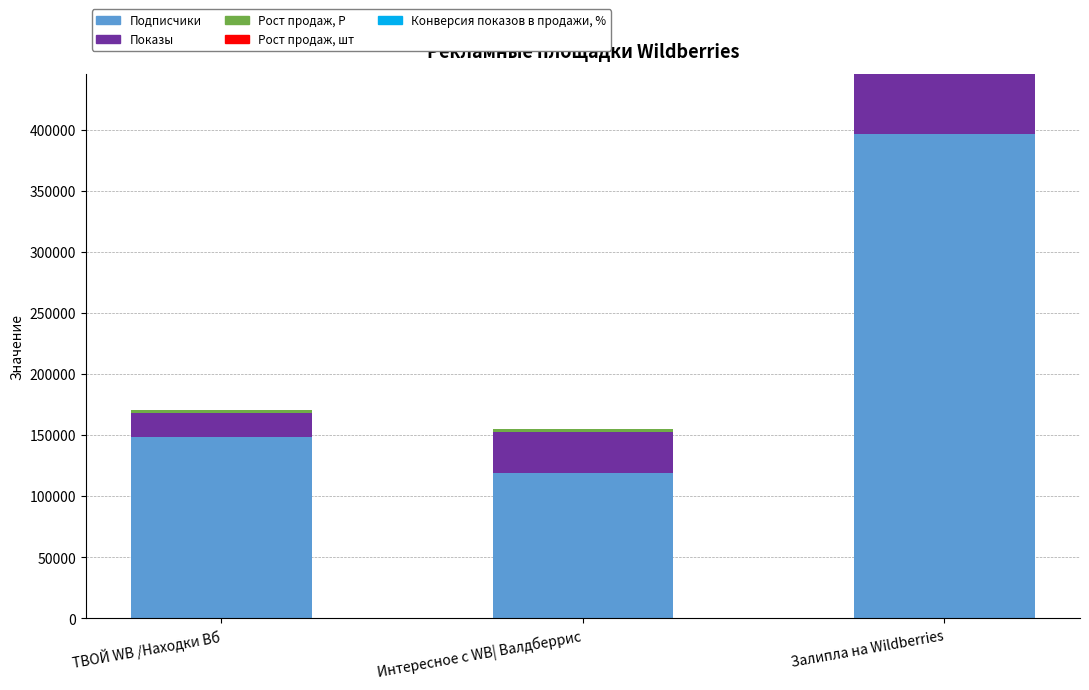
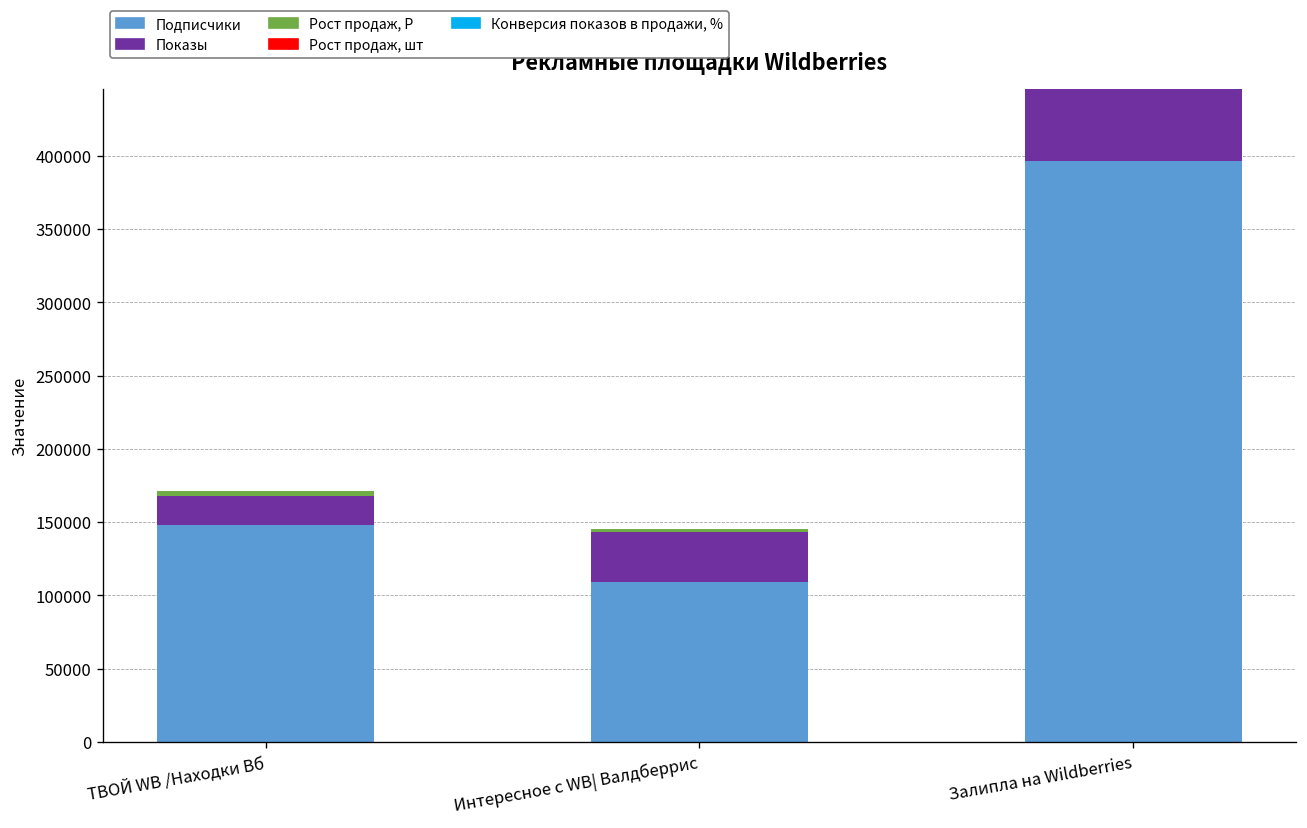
  {
    "Подписчики": {
      "ТВОЙ WB /Находки Вб": 148000,
-     "Интересное с WB| Валдберрис": 119000,
+     "Интересное с WB| Валдберрис": 109000,
      "Залипла на Wildberries": 396000
    },
    "Показы": {
      "ТВОЙ WB /Находки Вб": 20000,
      "Интересное с WB| Валдберрис": 34000,
      "Залипла на Wildberries": 49000
    },
    "Конверсия показов в продажи, %": {
      "Залипла на Wildberries": 0
    }
  }
